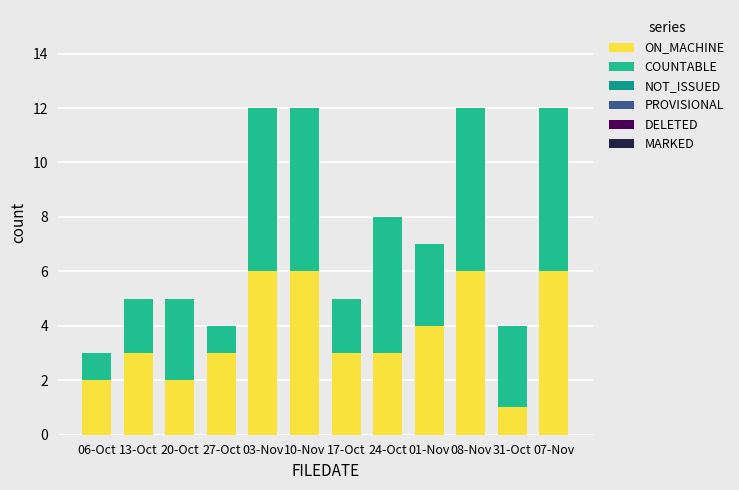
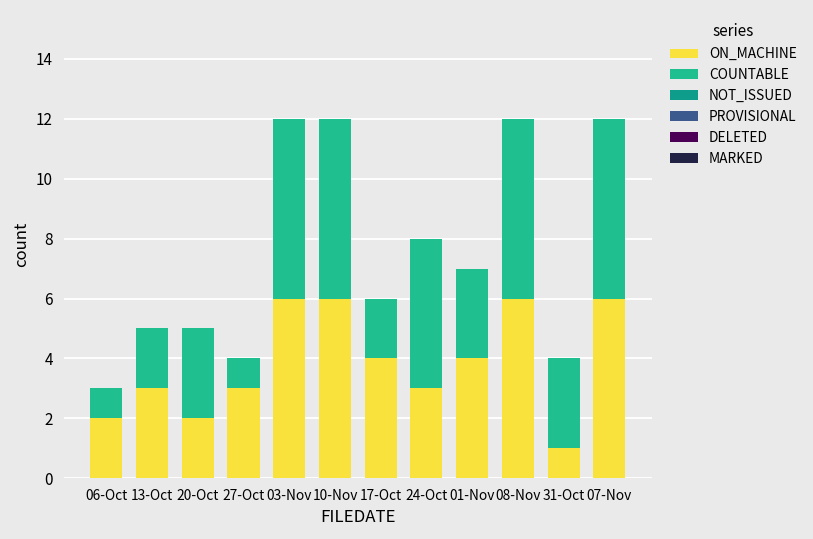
  {
    "ON_MACHINE": {
      "06-Oct": 2,
      "13-Oct": 3,
      "20-Oct": 2,
      "27-Oct": 3,
      "03-Nov": 6,
      "10-Nov": 6,
-     "17-Oct": 3,
+     "17-Oct": 4,
      "24-Oct": 3,
      "01-Nov": 4,
      "08-Nov": 6,
      "31-Oct": 1,
      "07-Nov": 6
    }
  }
